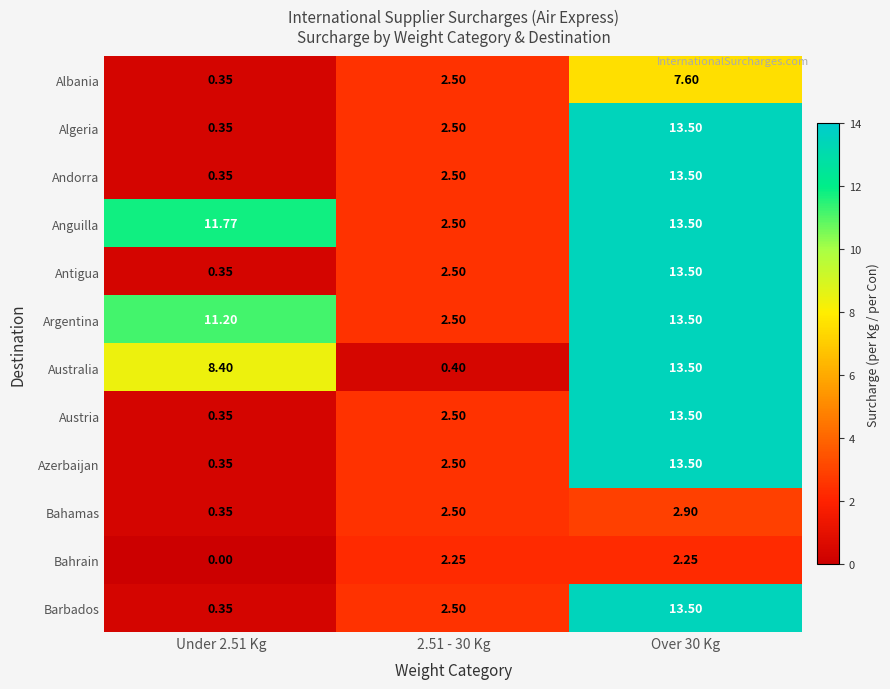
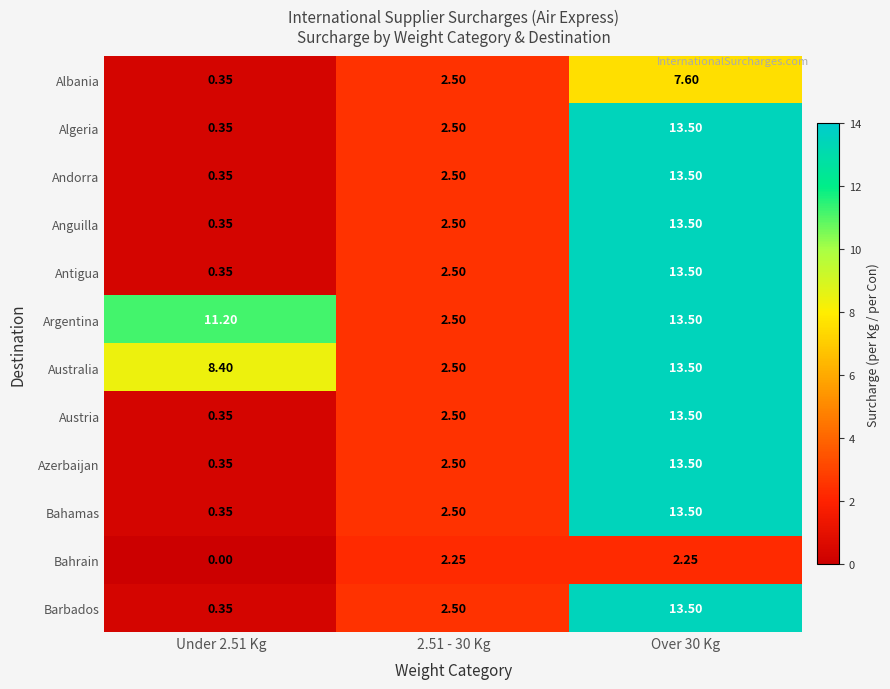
  {
    "Albania": {
      "Under 2.51 Kg": 0.35,
      "2.51 - 30 Kg": 2.50
    },
    "Algeria": {
      "Under 2.51 Kg": 0.35,
      "2.51 - 30 Kg": 2.50,
      "Over 30 Kg": 13.50
    },
    "Andorra": {
      "Under 2.51 Kg": 0.35,
      "2.51 - 30 Kg": 2.50,
      "Over 30 Kg": 13.50
    },
    "Anguilla": {
-     "Under 2.51 Kg": 11.77,
+     "Under 2.51 Kg": 0.35,
      "2.51 - 30 Kg": 2.50,
      "Over 30 Kg": 13.50
    },
    "Antigua": {
      "Under 2.51 Kg": 0.35,
      "2.51 - 30 Kg": 2.50,
      "Over 30 Kg": 13.50
    },
    "Argentina": {
      "Under 2.51 Kg": 11.20,
      "2.51 - 30 Kg": 2.50,
      "Over 30 Kg": 13.50
    },
    "Australia": {
      "Under 2.51 Kg": 8.40,
-     "2.51 - 30 Kg": 0.40,
+     "2.51 - 30 Kg": 2.50,
      "Over 30 Kg": 13.50
    },
    "Austria": {
      "Under 2.51 Kg": 0.35,
      "2.51 - 30 Kg": 2.50,
      "Over 30 Kg": 13.50
    },
    "Azerbaijan": {
      "Under 2.51 Kg": 0.35,
      "2.51 - 30 Kg": 2.50,
      "Over 30 Kg": 13.50
    },
    "Bahamas": {
      "Under 2.51 Kg": 0.35,
      "2.51 - 30 Kg": 2.50,
-     "Over 30 Kg": 2.90
+     "Over 30 Kg": 13.50
    },
    "Bahrain": {
      "Under 2.51 Kg": 0.00,
      "2.51 - 30 Kg": 2.25,
      "Over 30 Kg": 2.25
    },
    "Barbados": {
      "Under 2.51 Kg": 0.35,
      "2.51 - 30 Kg": 2.50,
      "Over 30 Kg": 13.50
    }
  }
